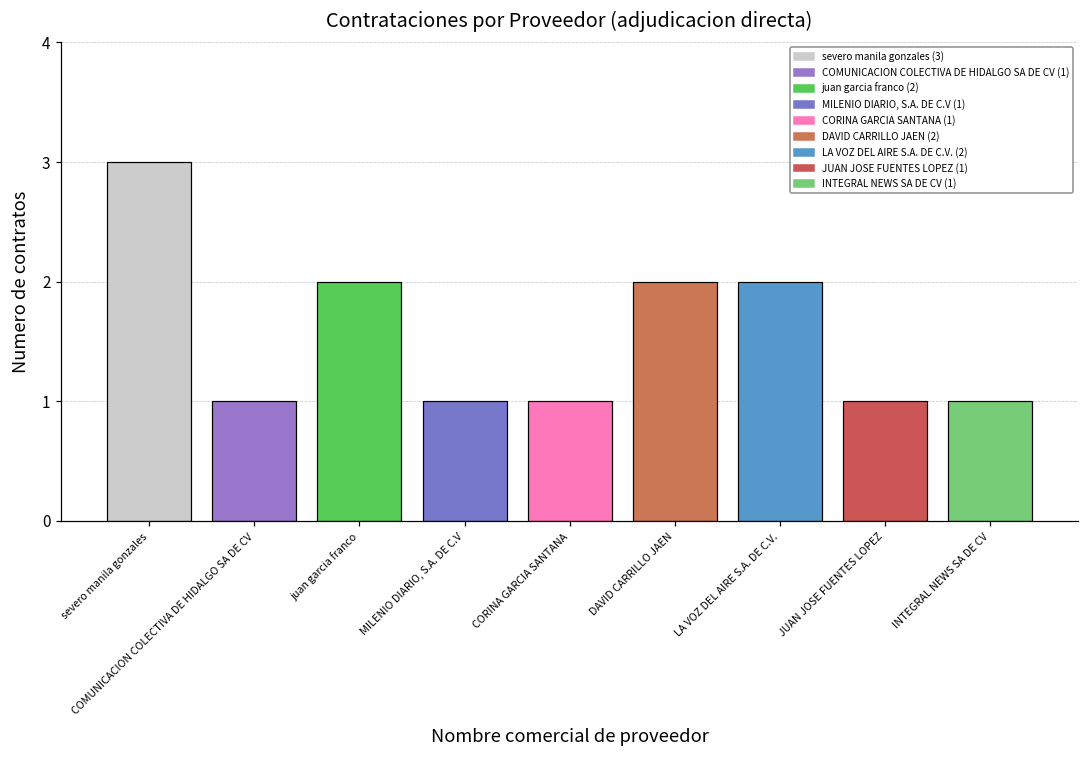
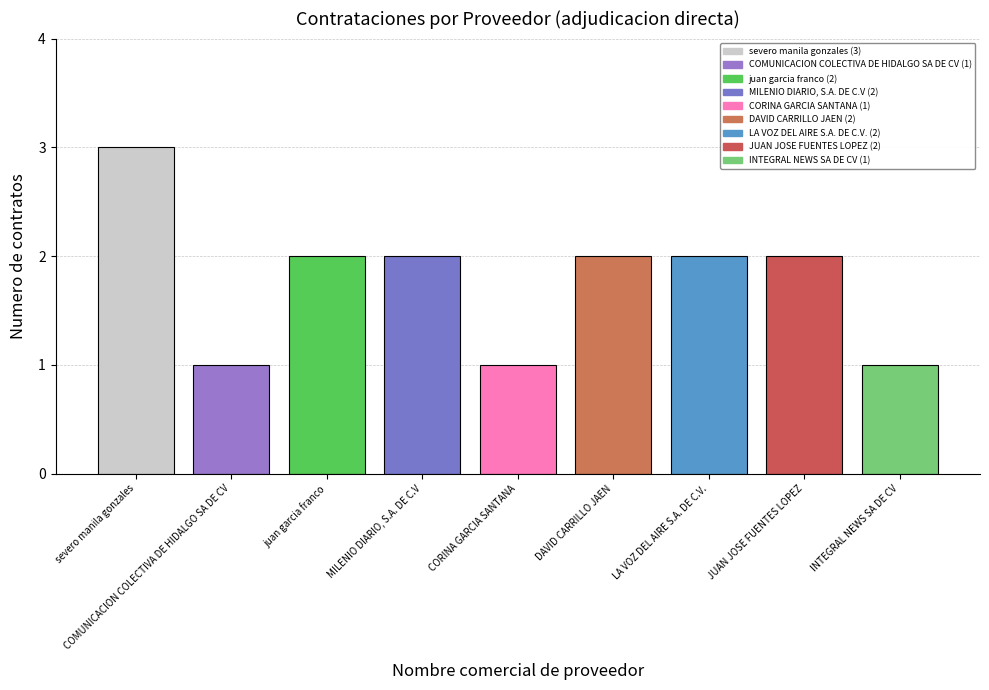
  {
    "severo manila gonzales": 3,
    "COMUNICACION COLECTIVA DE HIDALGO SA DE CV": 1,
    "juan garcia franco": 2,
-   "MILENIO DIARIO, S.A. DE C.V": 1,
+   "MILENIO DIARIO, S.A. DE C.V": 2,
    "CORINA GARCIA SANTANA": 1,
    "DAVID CARRILLO JAEN": 2,
    "LA VOZ DEL AIRE S.A. DE C.V.": 2,
-   "JUAN JOSE FUENTES LOPEZ": 1,
+   "JUAN JOSE FUENTES LOPEZ": 2,
    "INTEGRAL NEWS SA DE CV": 1
  }
